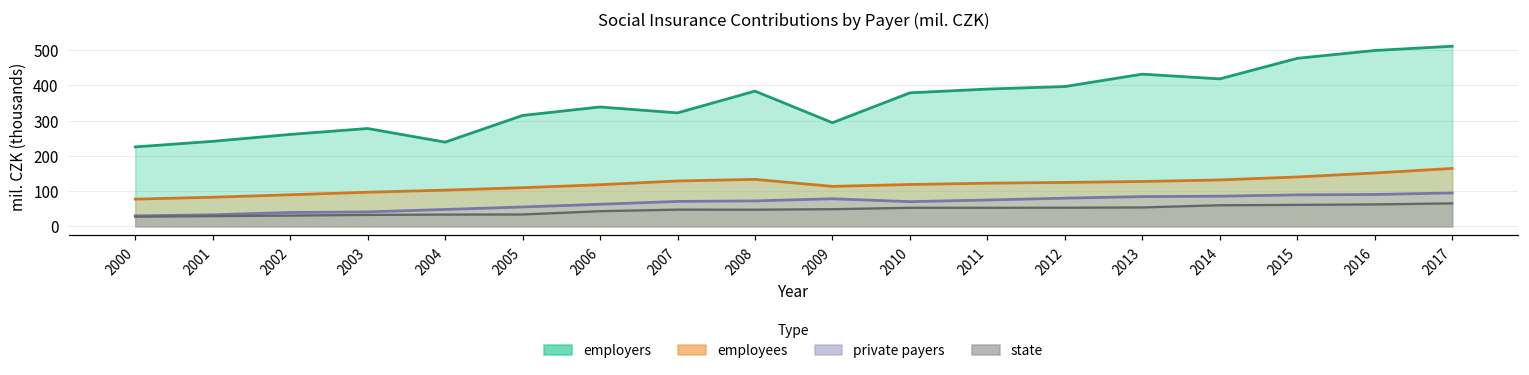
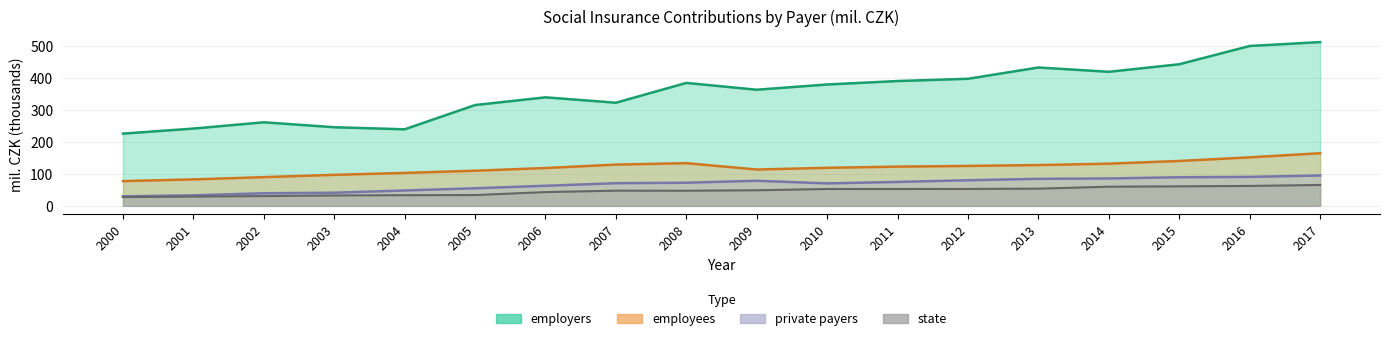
  {
    "employers": {
      "2000": 230,
      "2001": 240,
      "2002": 260,
-     "2003": 280,
+     "2003": 250,
      "2004": 240,
      "2005": 310,
      "2006": 340,
      "2007": 320,
      "2008": 380,
-     "2009": 290,
+     "2009": 360,
      "2010": 380,
      "2011": 390,
      "2012": 400,
      "2013": 430,
      "2014": 420,
-     "2015": 480,
+     "2015": 440,
      "2016": 500,
      "2017": 510
    }
  }
